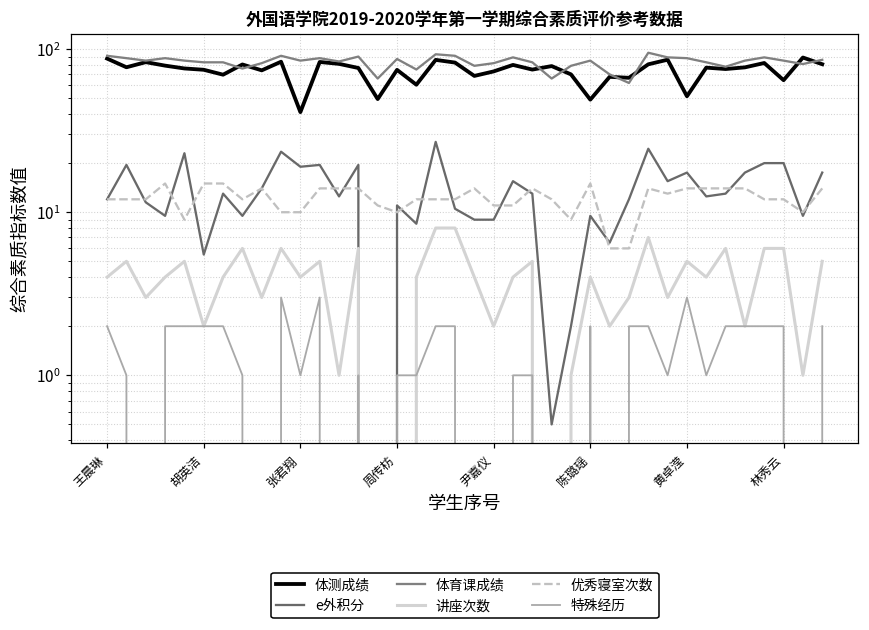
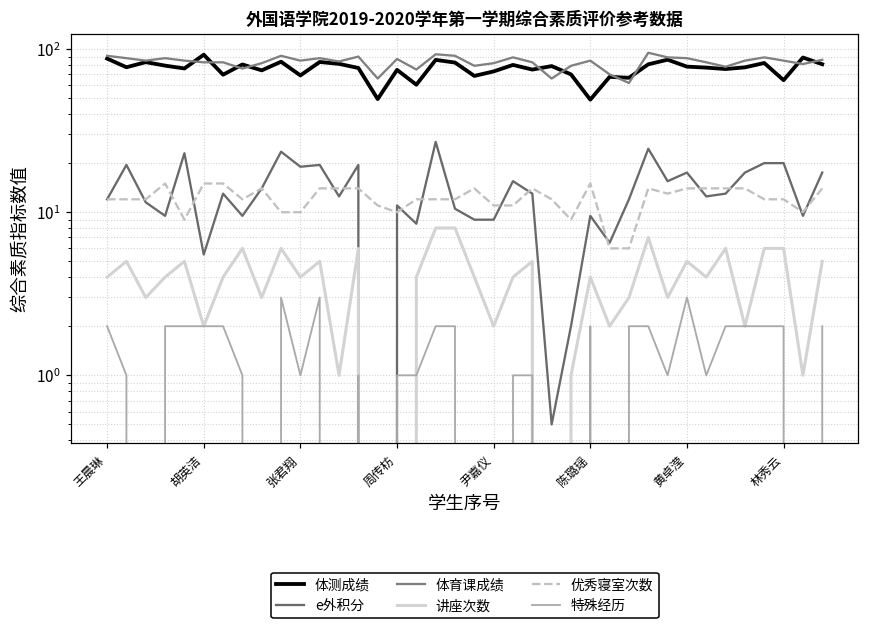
  {
    "体测成绩": {
-     "胡英洁": 70,
-     "张君翔": 41,
+     "胡英洁": 90,
+     "张君翔": 70,
      "周传枋": 70,
      "尹嘉仪": 70,
      "陈璐瑶": 49,
-     "黄卓滢": 51,
+     "黄卓滢": 80,
      "林秀云": 60
    }
  }
